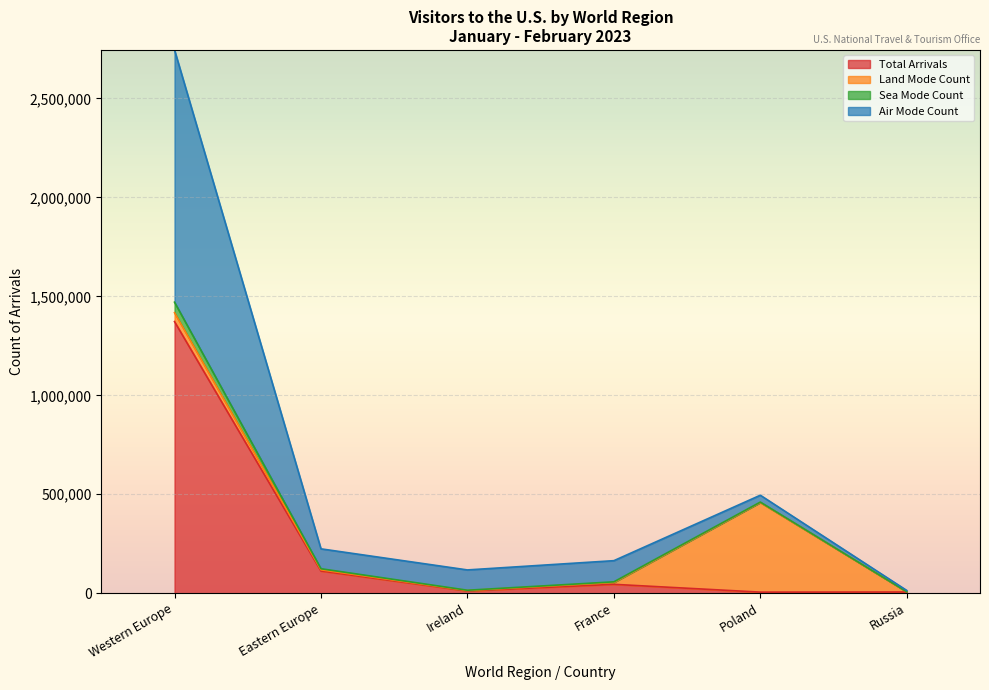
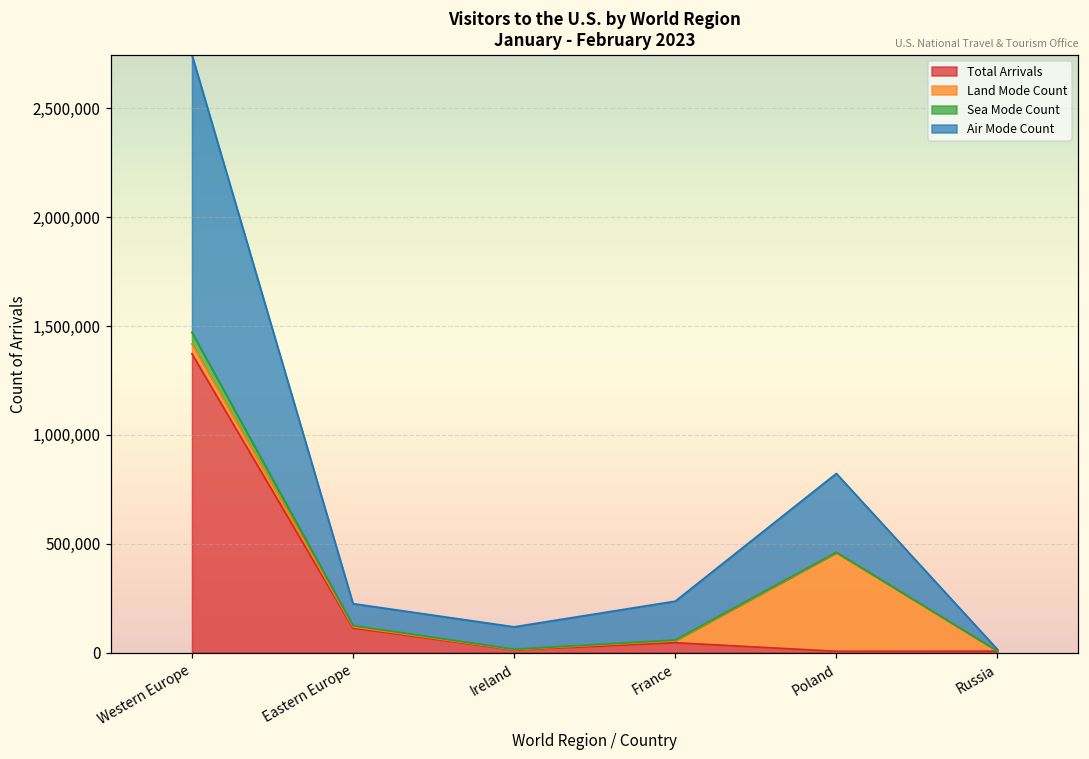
  {
    "Total Arrivals": {
      "Western Europe": "1,370,000",
      "Poland": "10,000"
    },
    "Land Mode Count": {
      "Western Europe": "40,000"
    },
    "Sea Mode Count": {
      "Western Europe": "50,000"
    },
    "Air Mode Count": {
      "Western Europe": "1,270,000",
      "Eastern Europe": "100,000",
      "Ireland": "100,000",
-     "France": "110,000",
-     "Poland": "30,000"
+     "France": "180,000",
+     "Poland": "360,000"
    }
  }
